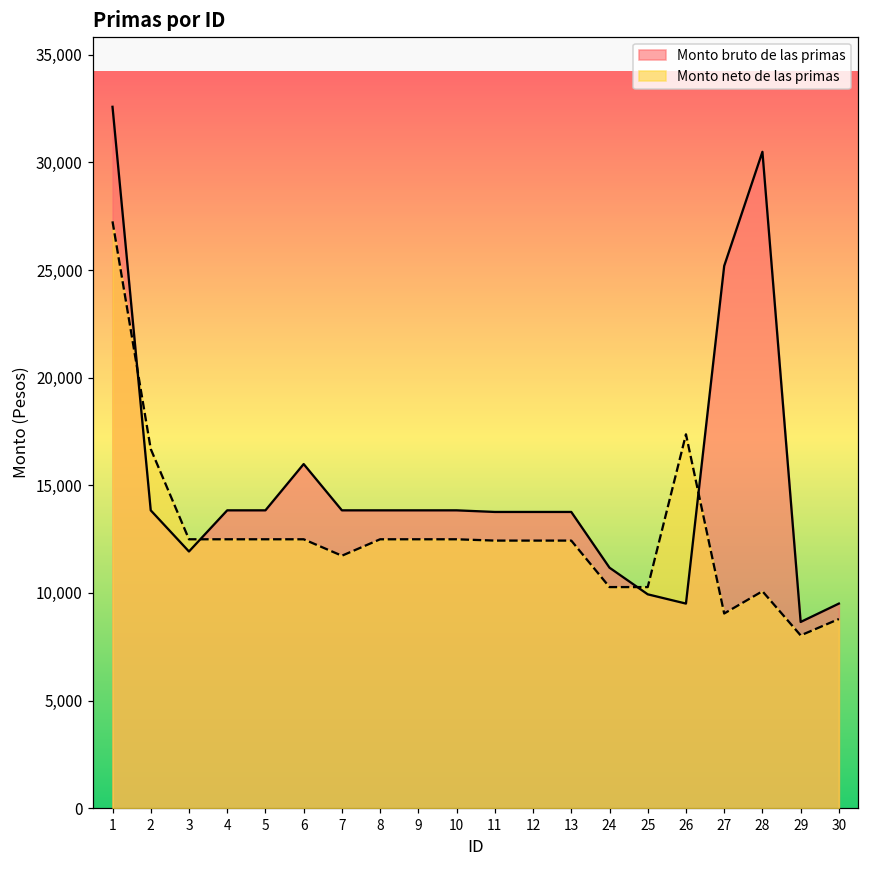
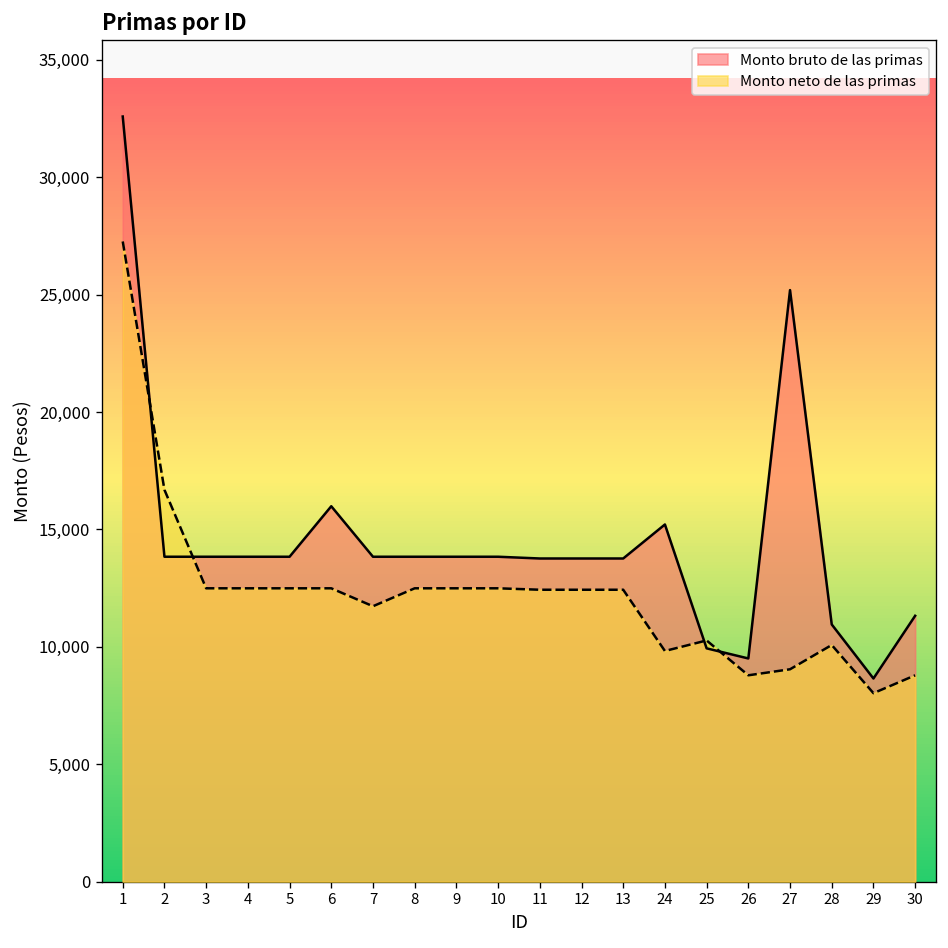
  {
    "Monto bruto de las primas": {
      "1": "32,600",
      "2": "13,800",
-     "3": "11,900",
+     "3": "13,800",
      "4": "13,800",
      "5": "13,800",
      "6": "16,000",
      "7": "13,800",
      "8": "13,800",
      "9": "13,800",
      "10": "13,800",
      "11": "13,800",
      "12": "13,800",
      "13": "13,800",
-     "24": "11,200",
+     "24": "15,200",
      "25": "9,900",
      "26": "9,500",
      "27": "25,200",
-     "28": "30,500",
+     "28": "11,000",
      "29": "8,700",
-     "30": "9,500"
+     "30": "11,300"
    },
    "Monto neto de las primas": {
      "1": "27,300",
      "2": "16,700",
      "3": "12,500",
      "4": "12,500",
      "5": "12,500",
      "6": "12,500",
      "7": "11,700",
      "8": "12,500",
      "9": "12,500",
      "10": "12,500",
      "11": "12,400",
      "12": "12,400",
      "13": "12,400",
-     "24": "10,300",
+     "24": "9,800",
      "25": "10,300",
-     "26": "17,400",
+     "26": "8,800",
      "27": "9,000",
      "28": "10,100",
      "29": "8,000",
      "30": "8,800"
    }
  }
